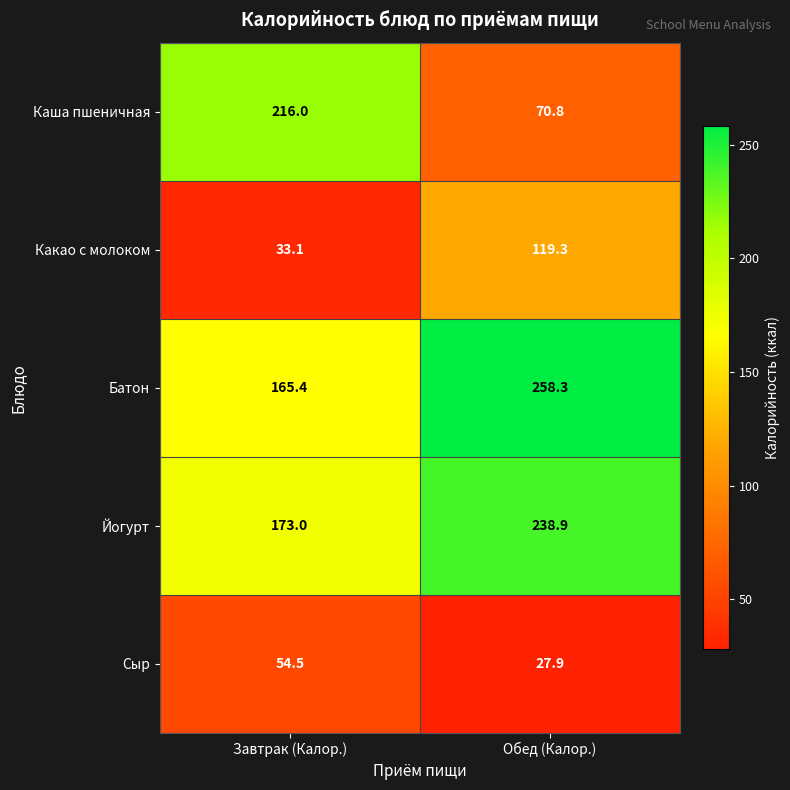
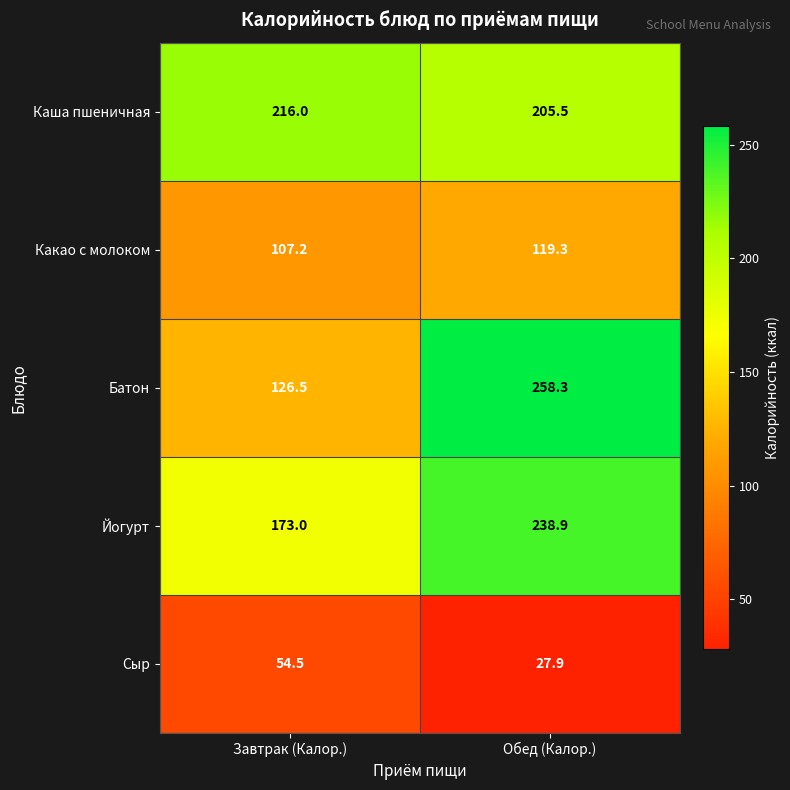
  {
    "Каша пшеничная": {
      "Завтрак (Калор.)": 216.0,
-     "Обед (Калор.)": 70.8
+     "Обед (Калор.)": 205.5
    },
    "Какао с молоком": {
-     "Завтрак (Калор.)": 33.1,
+     "Завтрак (Калор.)": 107.2,
      "Обед (Калор.)": 119.3
    },
    "Батон": {
-     "Завтрак (Калор.)": 165.4,
+     "Завтрак (Калор.)": 126.5,
      "Обед (Калор.)": 258.3
    },
    "Йогурт": {
      "Завтрак (Калор.)": 173.0,
      "Обед (Калор.)": 238.9
    },
    "Сыр": {
      "Завтрак (Калор.)": 54.5,
      "Обед (Калор.)": 27.9
    }
  }
